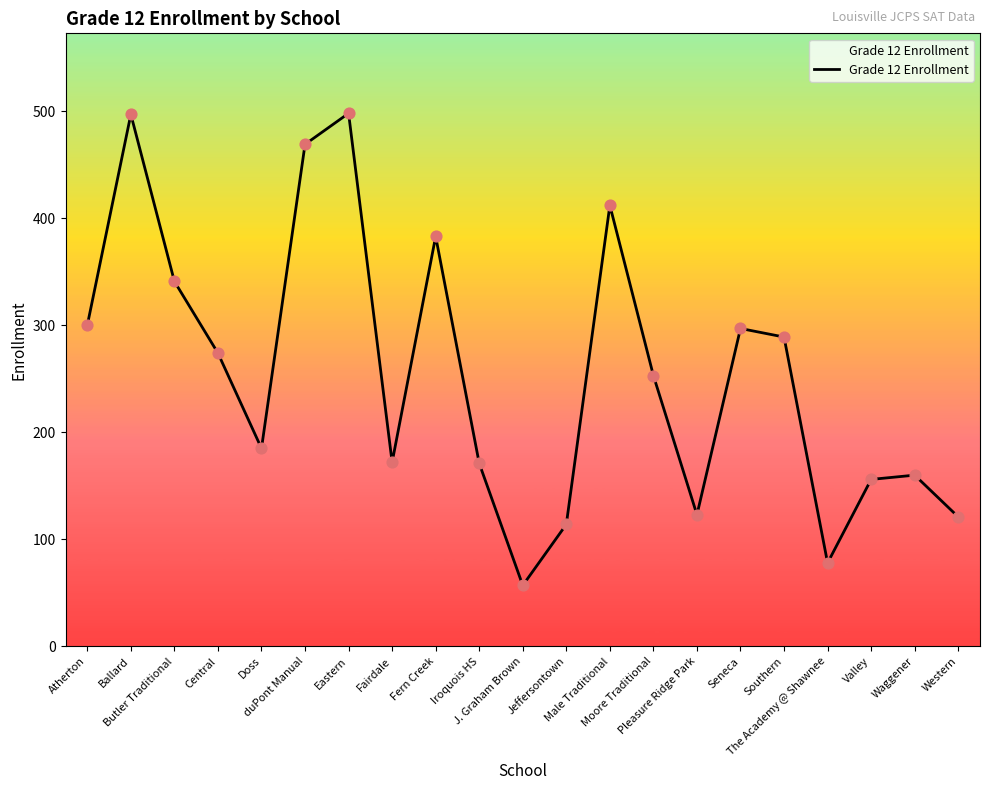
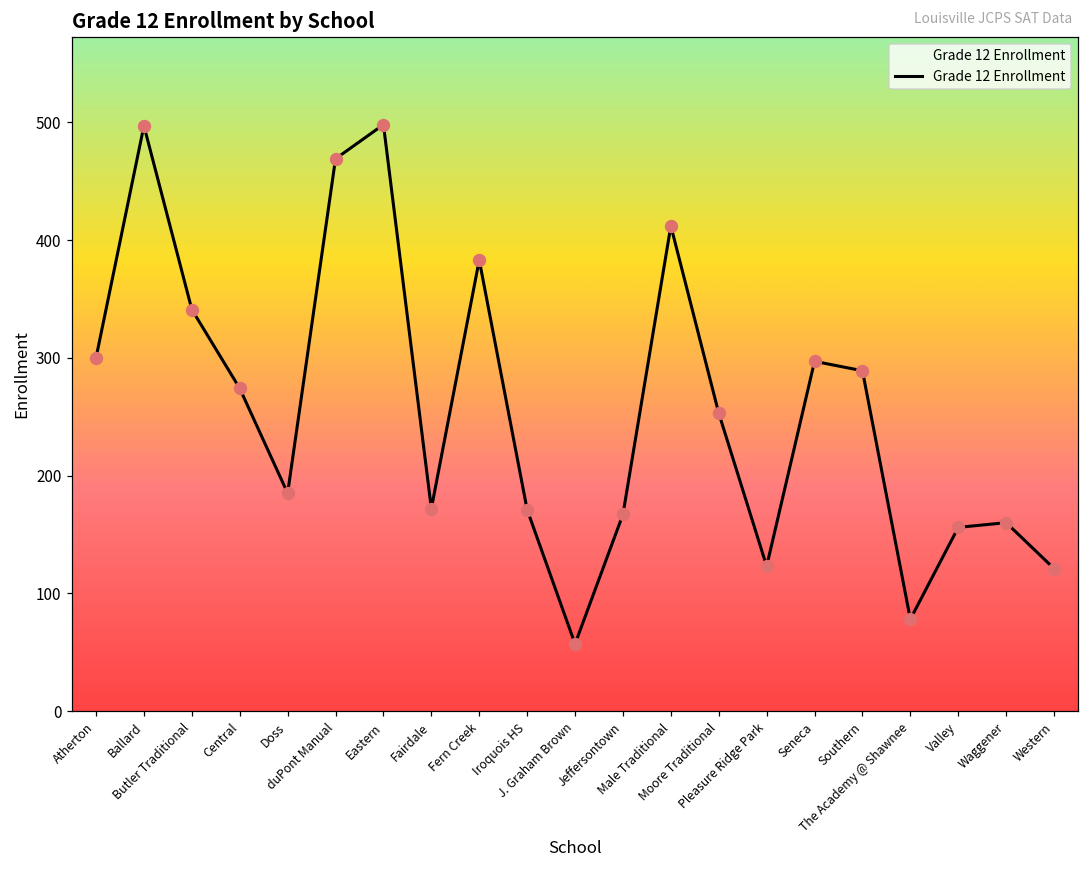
  {
    "Atherton": 300,
    "Ballard": 497,
    "Butler Traditional": 341,
    "Central": 274,
    "Doss": 185,
    "duPont Manual": 469,
    "Eastern": 498,
    "Fairdale": 172,
    "Fern Creek": 383,
    "Iroquois HS": 171,
    "J. Graham Brown": 57,
-   "Jeffersontown": 114,
+   "Jeffersontown": 167,
    "Male Traditional": 412,
    "Moore Traditional": 253,
    "Pleasure Ridge Park": 123,
    "Seneca": 297,
    "Southern": 289,
    "The Academy @ Shawnee": 78,
    "Valley": 156,
    "Waggener": 160,
    "Western": 121
  }
